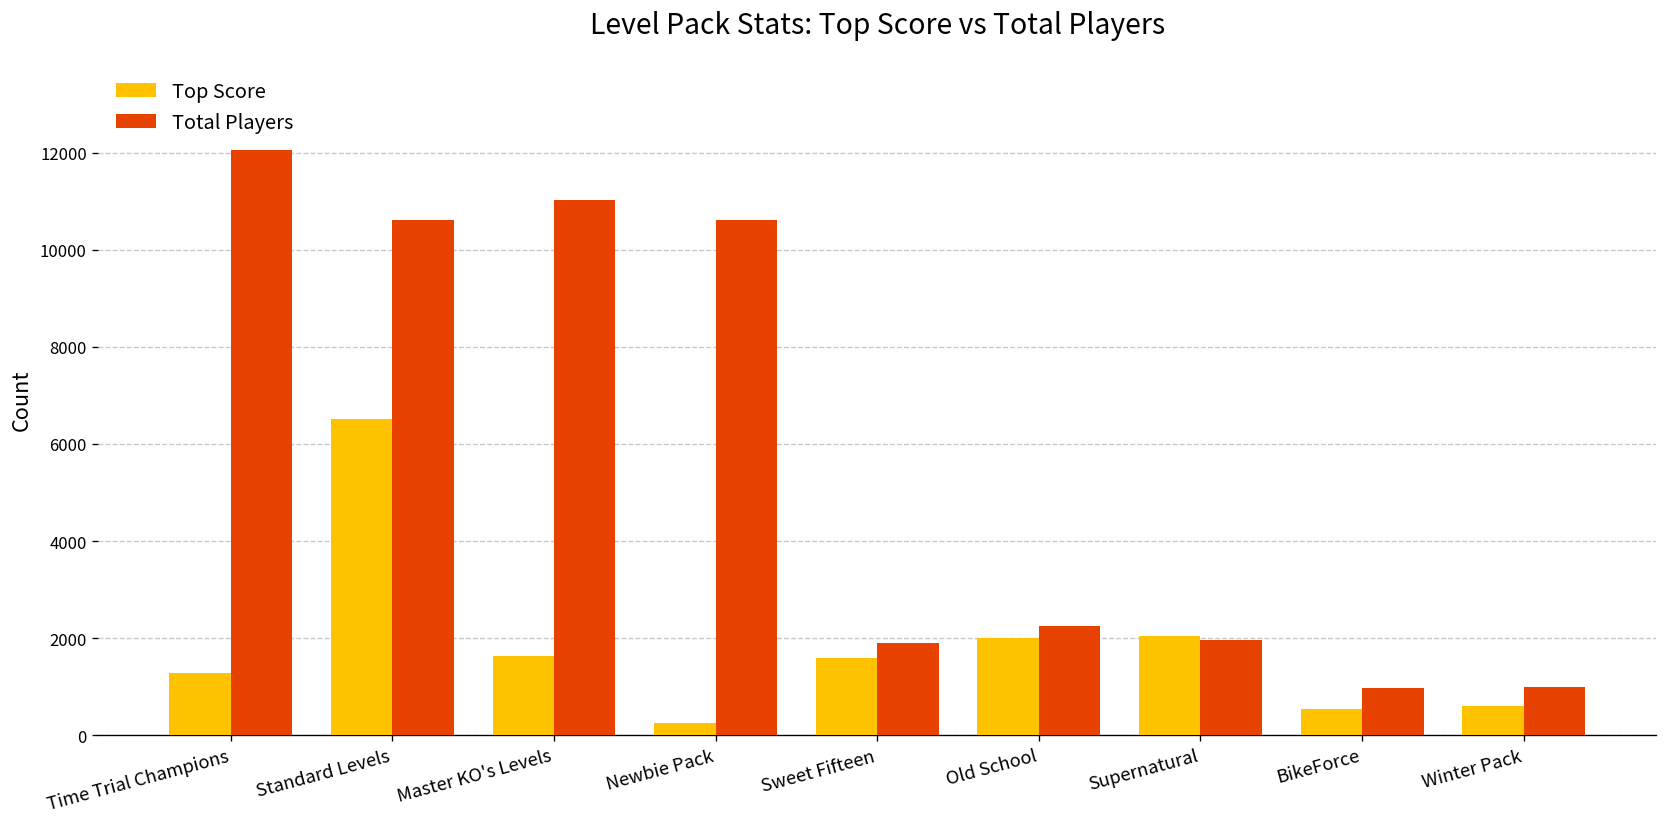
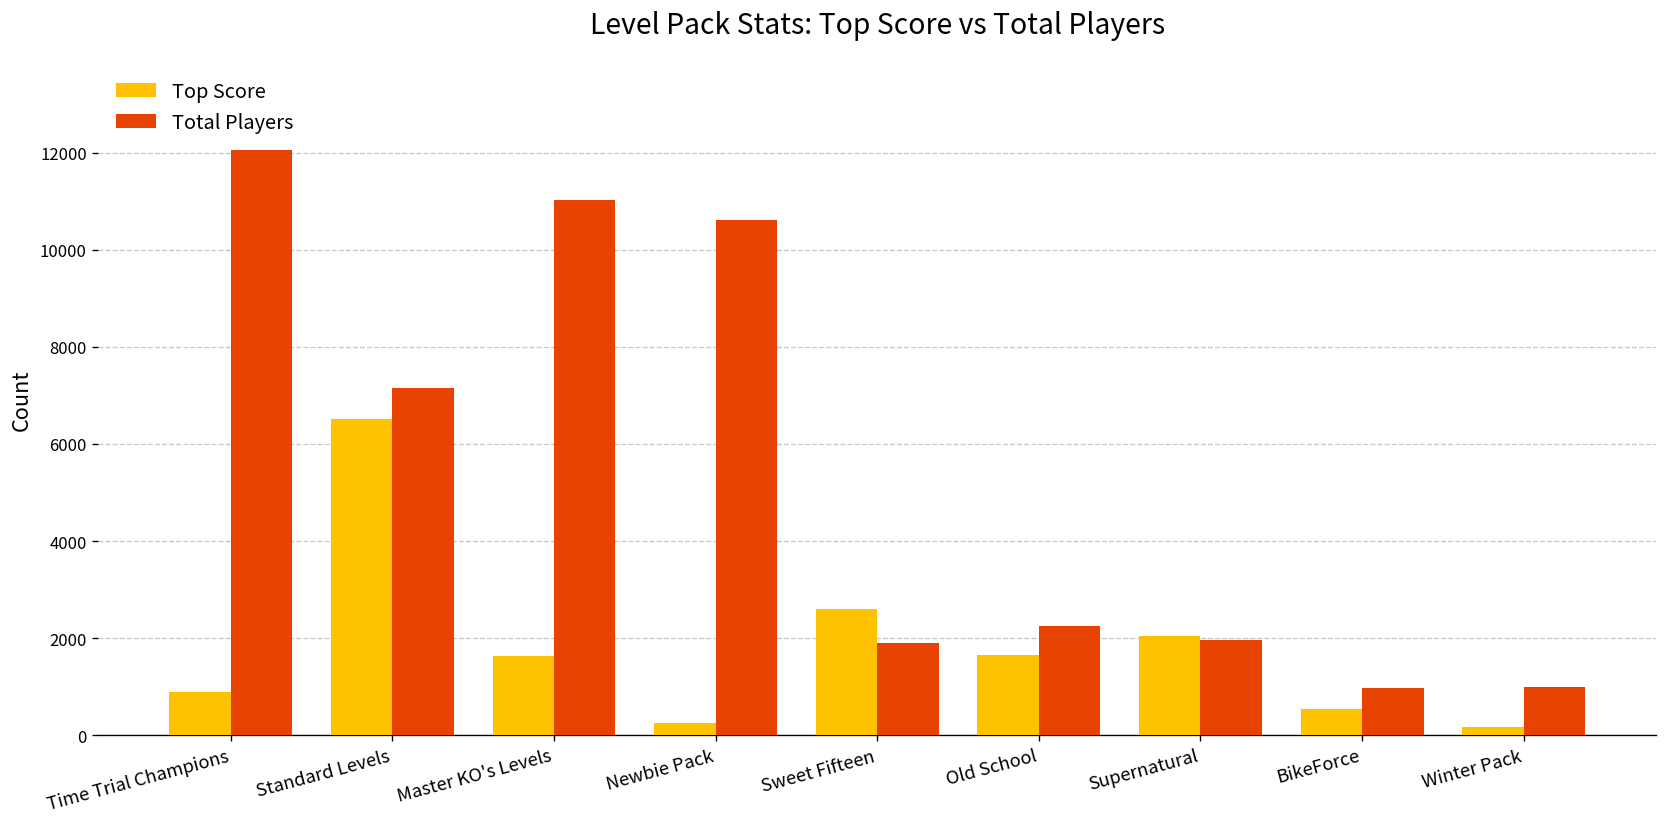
  {
    "Top Score": {
-     "Time Trial Champions": 1300,
+     "Time Trial Champions": 900,
      "Standard Levels": 6500,
      "Master KO's Levels": 1600,
      "Newbie Pack": 300,
-     "Sweet Fifteen": 1600,
-     "Old School": 2000,
+     "Sweet Fifteen": 2600,
+     "Old School": 1700,
      "Supernatural": 2000,
      "BikeForce": 500,
-     "Winter Pack": 600
+     "Winter Pack": 200
    },
    "Total Players": {
      "Time Trial Champions": 12100,
-     "Standard Levels": 10600,
+     "Standard Levels": 7200,
      "Master KO's Levels": 11000,
      "Newbie Pack": 10600,
      "Sweet Fifteen": 1900,
      "Old School": 2200,
      "Supernatural": 2000,
      "BikeForce": 1000,
      "Winter Pack": 1000
    }
  }
